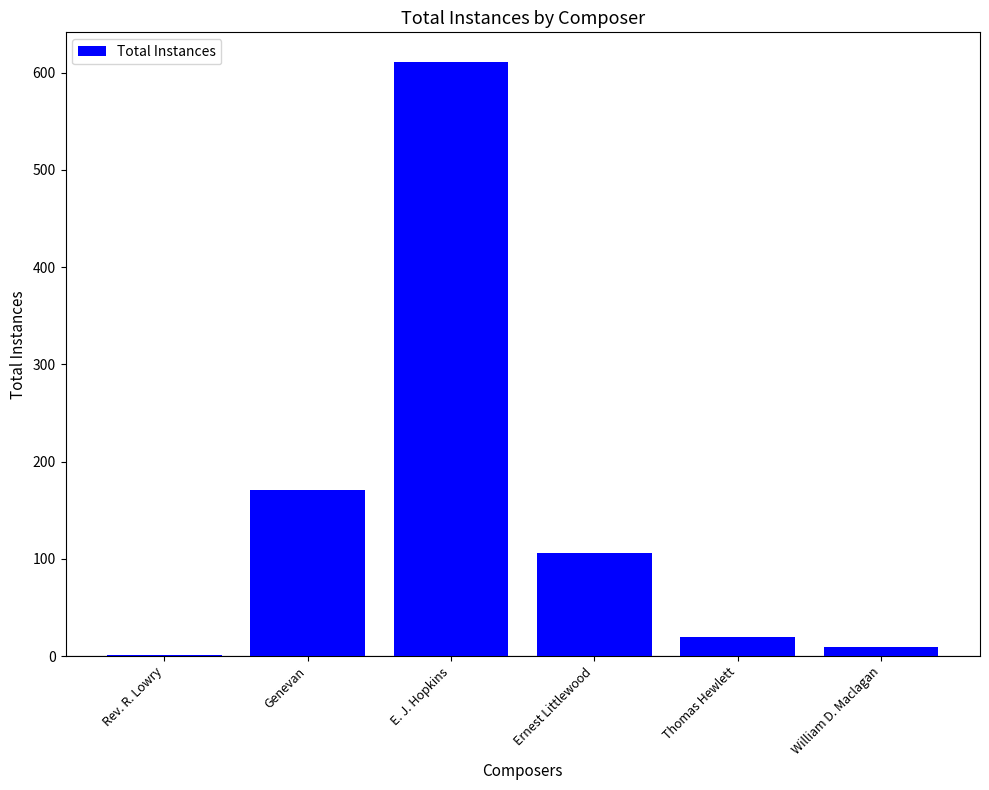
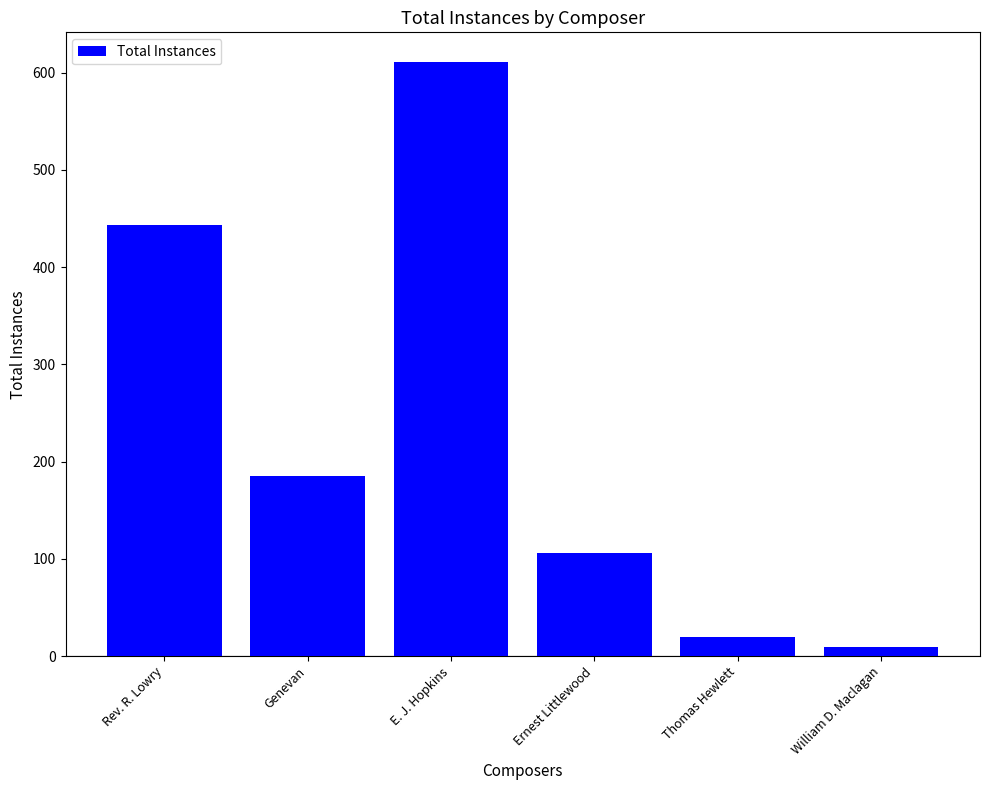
  {
-   "Rev. R. Lowry": 0,
-   "Genevan": 170,
+   "Rev. R. Lowry": 440,
+   "Genevan": 190,
    "E. J. Hopkins": 610,
    "Ernest Littlewood": 110,
    "Thomas Hewlett": 20,
    "William D. Maclagan": 10
  }
